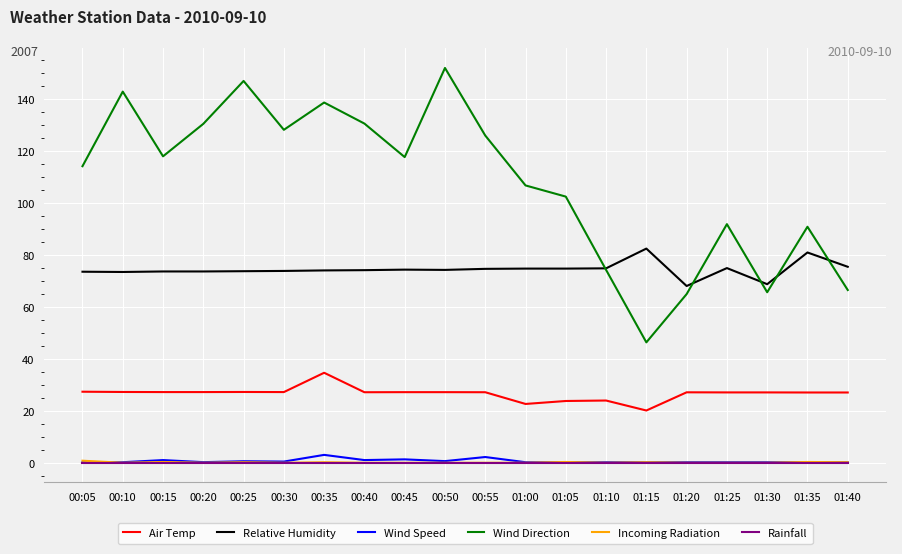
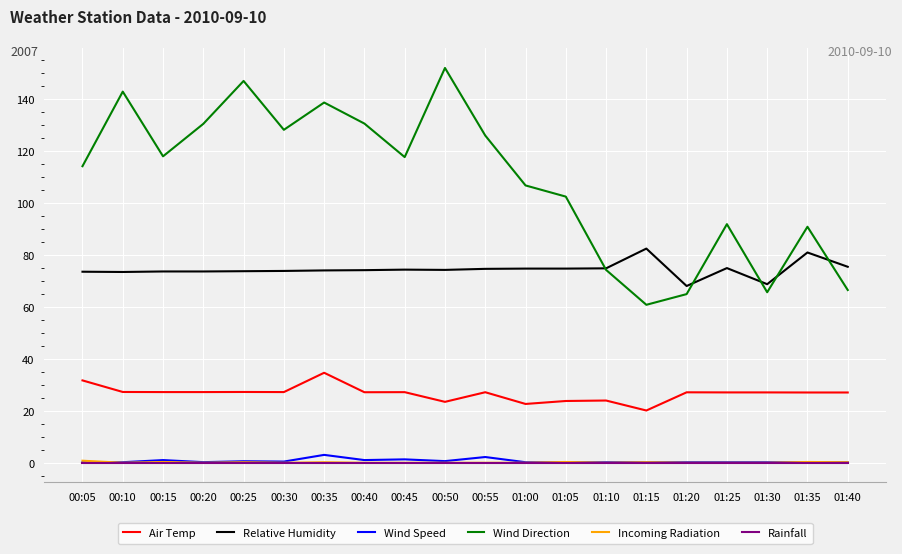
  {
    "Air Temp": {
-     "00:05": 27,
+     "00:05": 32,
      "00:10": 27,
      "00:15": 27,
      "00:20": 27,
      "00:25": 27,
      "00:30": 27,
      "00:35": 35,
      "00:40": 27,
      "00:45": 27,
-     "00:50": 27,
+     "00:50": 23,
      "00:55": 27,
      "01:00": 23,
      "01:05": 24,
      "01:10": 24,
      "01:15": 20,
      "01:20": 27,
      "01:25": 27,
      "01:30": 27,
      "01:35": 27,
      "01:40": 27
    },
    "Relative Humidity": {
      "00:05": 74,
      "00:10": 73,
      "00:15": 74,
      "00:20": 74,
      "00:25": 74,
      "00:30": 74,
      "00:35": 74,
      "00:40": 74,
      "00:45": 74,
      "00:50": 74,
      "00:55": 75,
      "01:00": 75,
      "01:05": 75,
      "01:15": 82,
      "01:20": 68,
      "01:25": 75,
      "01:30": 69,
      "01:35": 81,
      "01:40": 75
    },
    "Wind Speed": {
      "00:35": 3,
      "00:40": 1,
      "00:45": 1,
      "00:55": 2
    },
    "Wind Direction": {
      "00:05": 114,
      "00:10": 143,
      "00:15": 118,
      "00:20": 130,
      "00:25": 147,
      "00:30": 128,
      "00:35": 139,
      "00:40": 131,
      "00:45": 118,
      "00:50": 152,
      "00:55": 126,
      "01:00": 107,
      "01:05": 102,
-     "01:15": 46,
+     "01:15": 61,
      "01:20": 65,
      "01:25": 92,
      "01:30": 66,
      "01:35": 91,
      "01:40": 66
    }
  }
